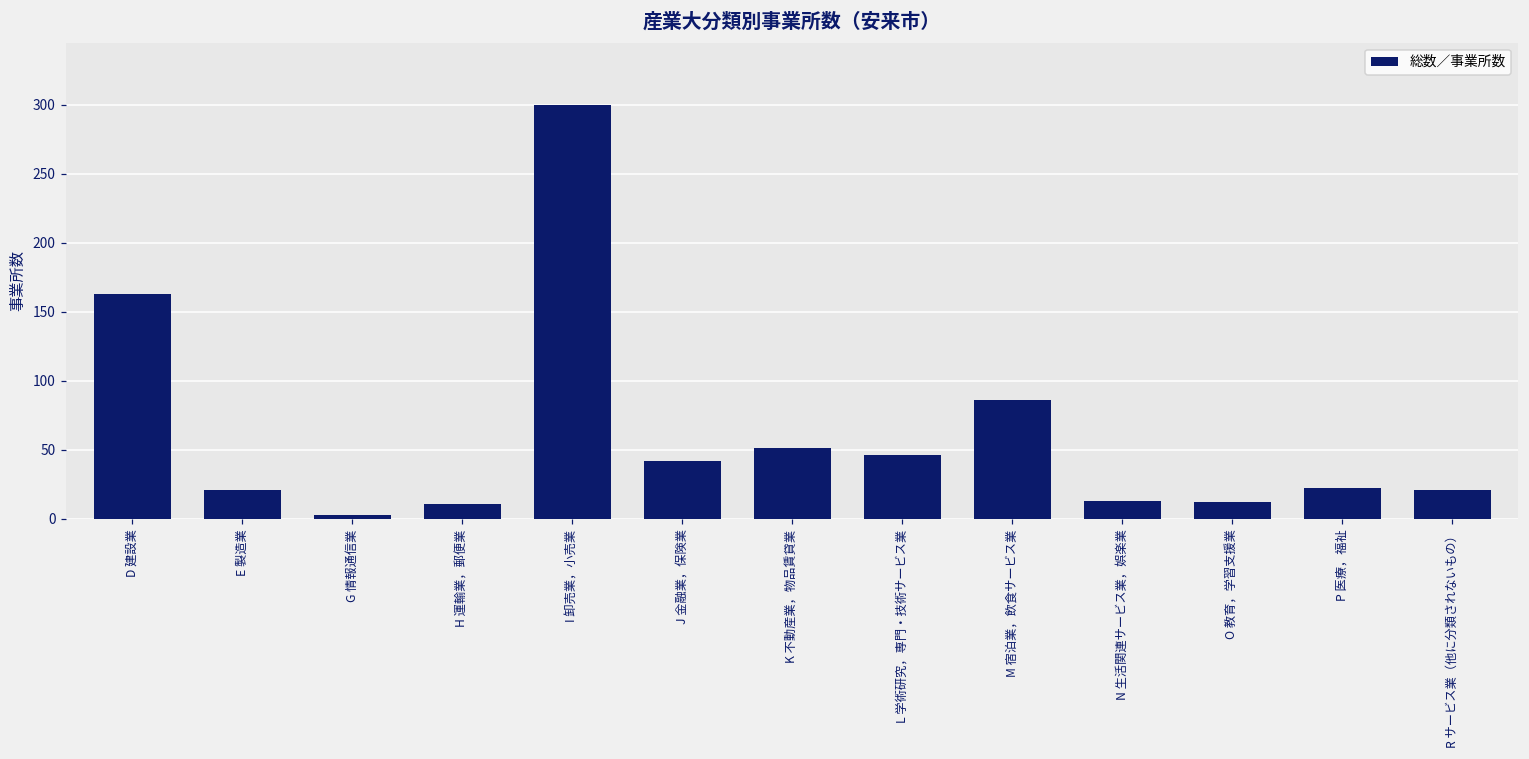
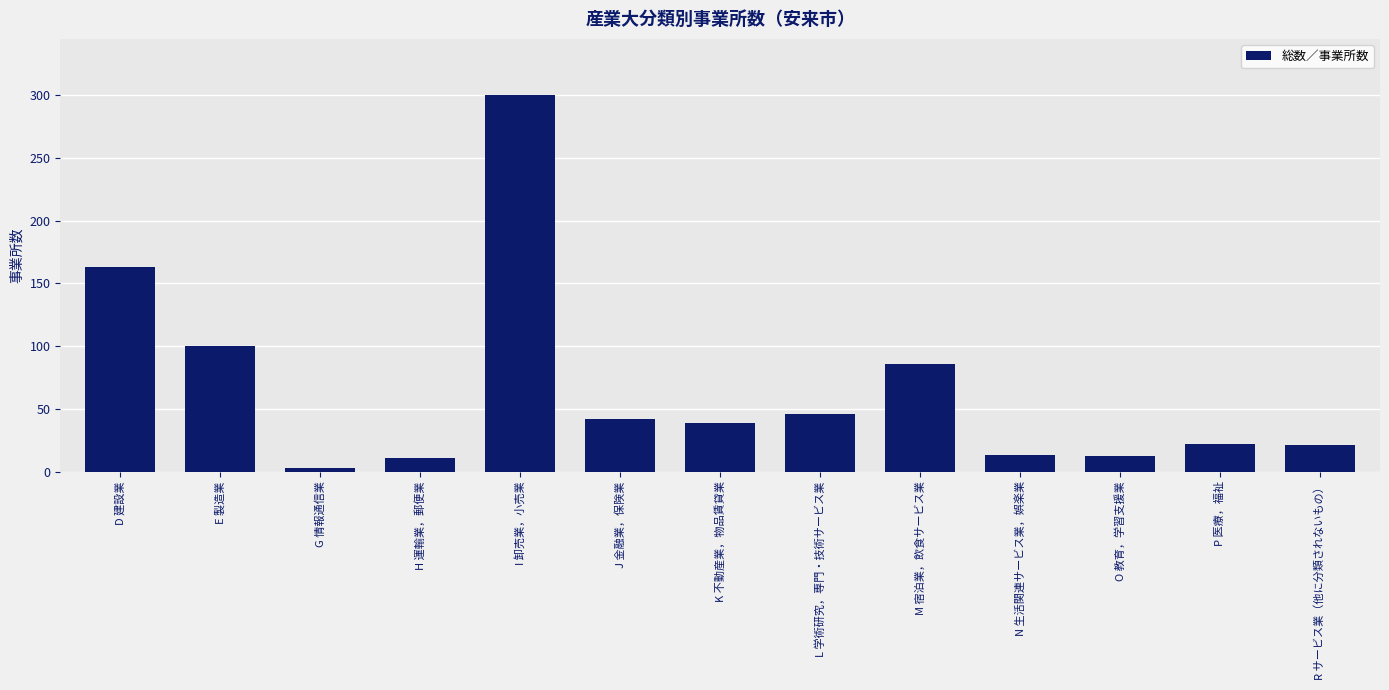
  {
    "D 建設業": 163,
-   "E 製造業": 21,
+   "E 製造業": 100,
    "G 情報通信業": 3,
    "H 運輸業，郵便業": 11,
    "I 卸売業，小売業": 300,
    "J 金融業，保険業": 42,
-   "K 不動産業，物品賃貸業": 51,
+   "K 不動産業，物品賃貸業": 39,
    "L 学術研究，専門・技術サービス業": 46,
    "M 宿泊業，飲食サービス業": 86,
    "N 生活関連サービス業，娯楽業": 13,
    "O 教育，学習支援業": 12,
    "P 医療，福祉": 22,
    "R サービス業（他に分類されないもの）": 21
  }
